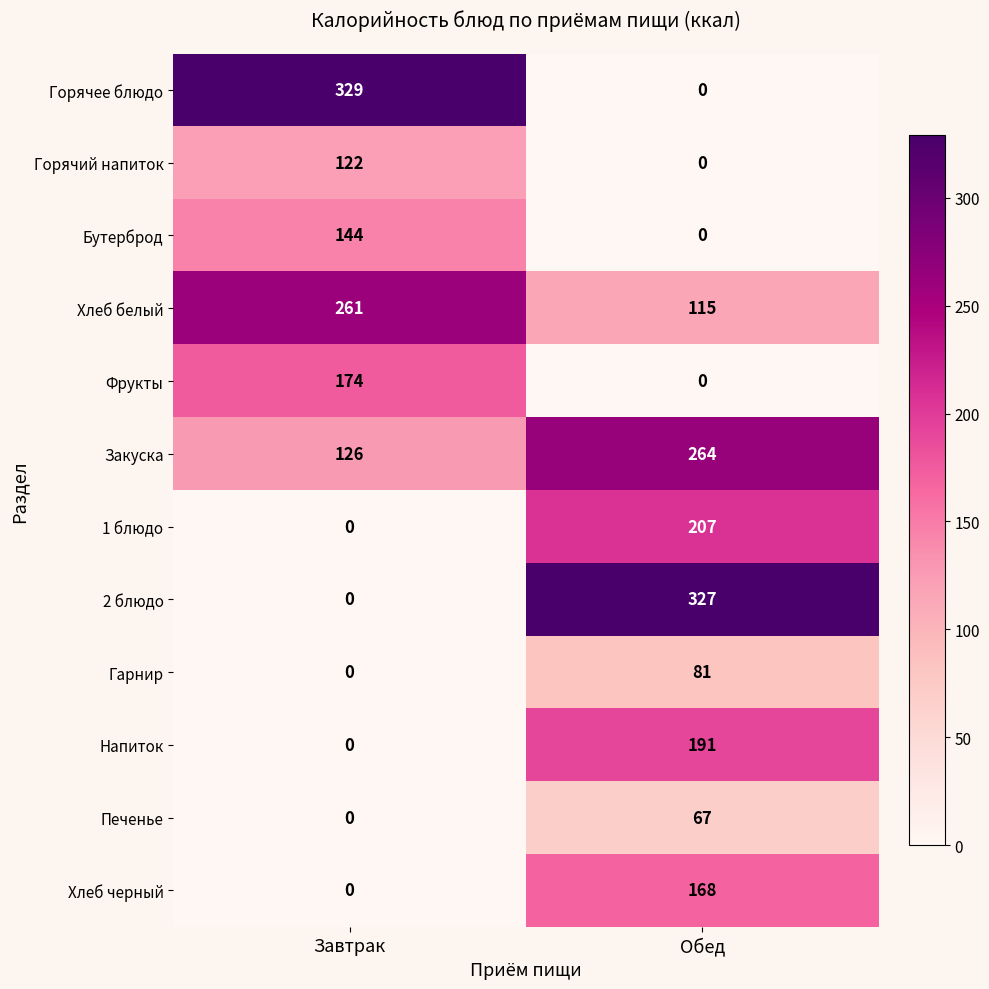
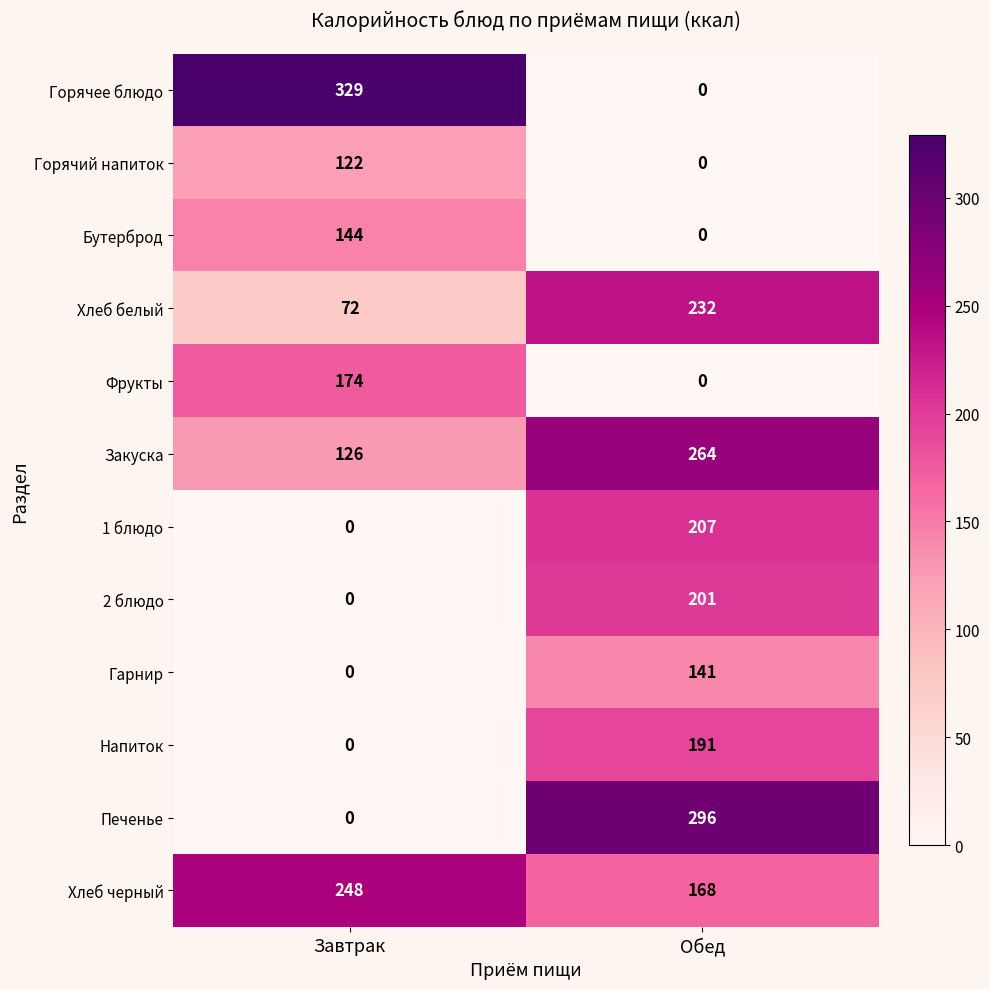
  {
    "Горячее блюдо": {
      "Завтрак": 329,
      "Обед": 0
    },
    "Горячий напиток": {
      "Завтрак": 122,
      "Обед": 0
    },
    "Бутерброд": {
      "Завтрак": 144,
      "Обед": 0
    },
    "Хлеб белый": {
-     "Завтрак": 261,
-     "Обед": 115
+     "Завтрак": 72,
+     "Обед": 232
    },
    "Фрукты": {
      "Завтрак": 174,
      "Обед": 0
    },
    "Закуска": {
      "Завтрак": 126,
      "Обед": 264
    },
    "1 блюдо": {
      "Завтрак": 0,
      "Обед": 207
    },
    "2 блюдо": {
      "Завтрак": 0,
-     "Обед": 327
+     "Обед": 201
    },
    "Гарнир": {
      "Завтрак": 0,
-     "Обед": 81
+     "Обед": 141
    },
    "Напиток": {
      "Завтрак": 0,
      "Обед": 191
    },
    "Печенье": {
      "Завтрак": 0,
-     "Обед": 67
+     "Обед": 296
    },
    "Хлеб черный": {
-     "Завтрак": 0,
+     "Завтрак": 248,
      "Обед": 168
    }
  }
